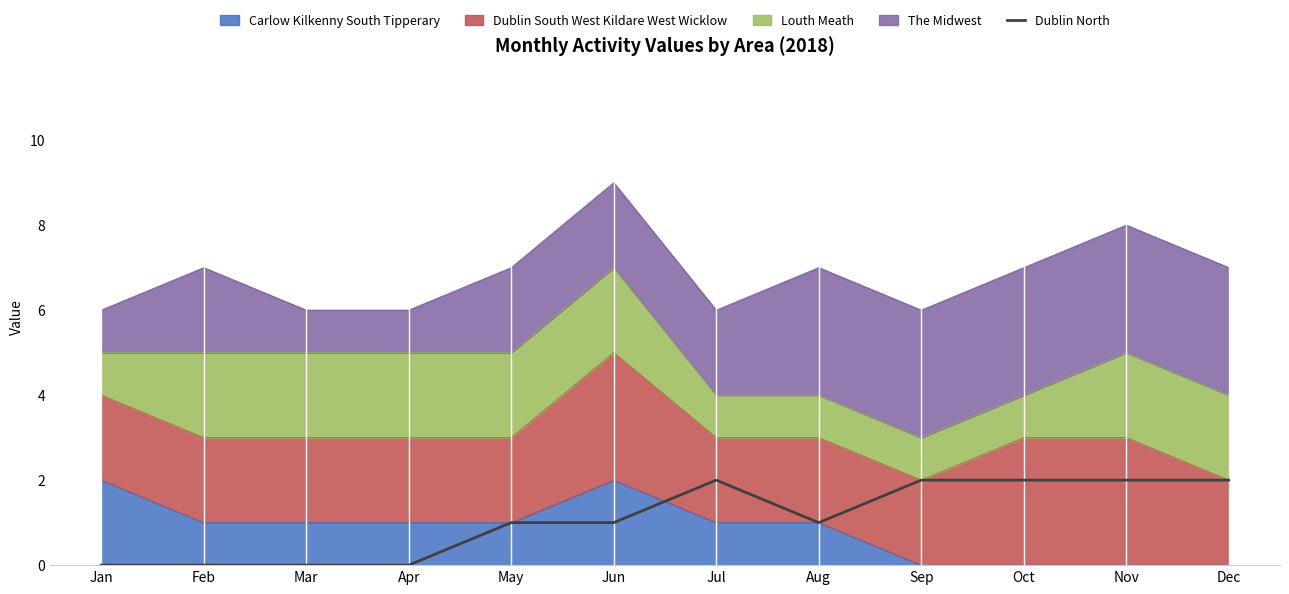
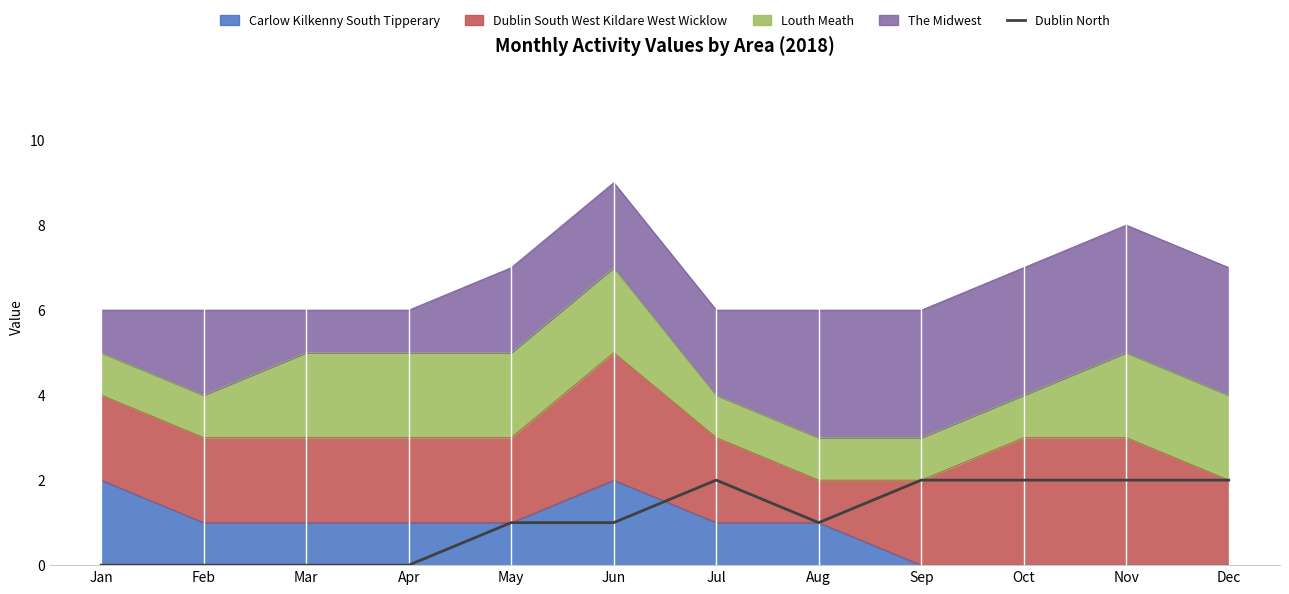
  {
    "Carlow Kilkenny South Tipperary": {
      "Jan": 2,
      "Feb": 1,
      "Mar": 1,
      "Apr": 1,
      "Jun": 2,
      "Jul": 1,
      "Sep": 0,
      "Oct": 0,
      "Nov": 0,
      "Dec": 0
    },
    "Dublin South West Kildare West Wicklow": {
      "Jan": 2,
      "Feb": 2,
      "Mar": 2,
      "Apr": 2,
      "May": 2,
      "Jun": 3,
      "Jul": 2,
-     "Aug": 2,
+     "Aug": 1,
      "Oct": 3,
      "Nov": 3
    },
    "Louth Meath": {
      "Jan": 1,
-     "Feb": 2,
+     "Feb": 1,
      "Mar": 2,
      "Apr": 2,
      "May": 2,
      "Jun": 2,
      "Jul": 1,
      "Aug": 1,
      "Sep": 1,
      "Oct": 1,
      "Nov": 2,
      "Dec": 2
    },
    "The Midwest": {
      "Jan": 1,
      "Feb": 2,
      "Mar": 1,
      "Apr": 1,
      "May": 2,
      "Jun": 2,
      "Jul": 2,
      "Aug": 3,
      "Sep": 3,
      "Oct": 3,
      "Nov": 3,
      "Dec": 3
    },
    "Dublin North": {
      "Jan": 0,
      "Feb": 0,
      "Mar": 0,
      "Apr": 0,
      "Jun": 1,
      "Jul": 2,
      "Oct": 2,
      "Nov": 2
    }
  }
